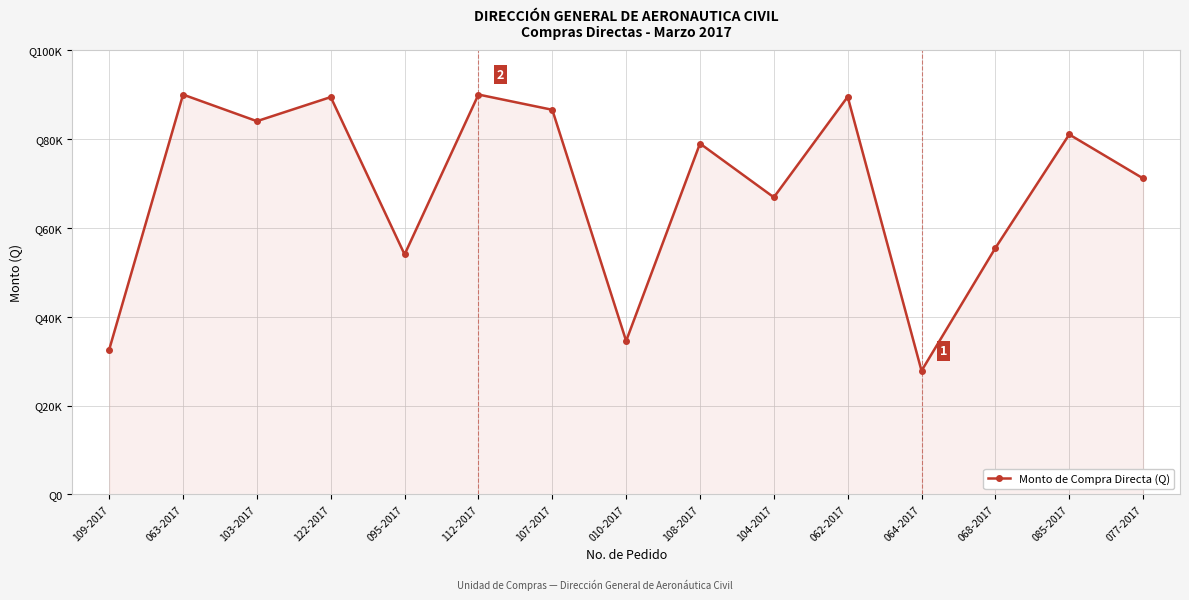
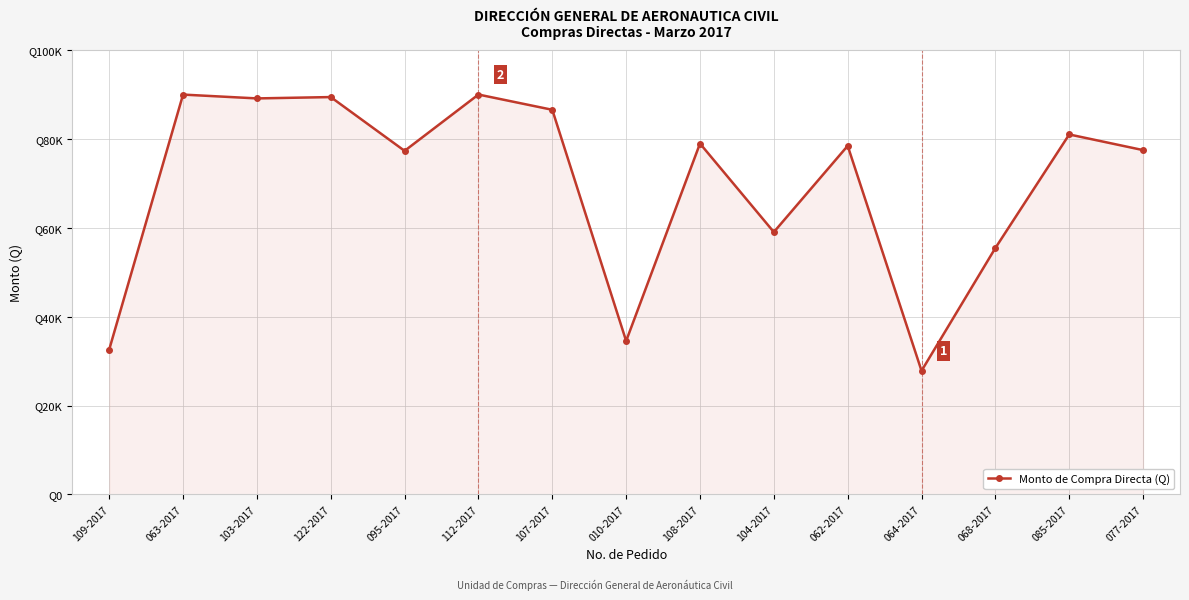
  {
    "109-2017": "Q33000",
    "063-2017": "Q90000",
-   "103-2017": "Q84000",
+   "103-2017": "Q89000",
    "122-2017": "Q89000",
-   "095-2017": "Q54000",
+   "095-2017": "Q77000",
    "107-2017": "Q87000",
    "010-2017": "Q35000",
    "108-2017": "Q79000",
-   "104-2017": "Q67000",
-   "062-2017": "Q89000",
+   "104-2017": "Q59000",
+   "062-2017": "Q78000",
    "068-2017": "Q55000",
    "085-2017": "Q81000",
-   "077-2017": "Q71000"
+   "077-2017": "Q77000"
  }
